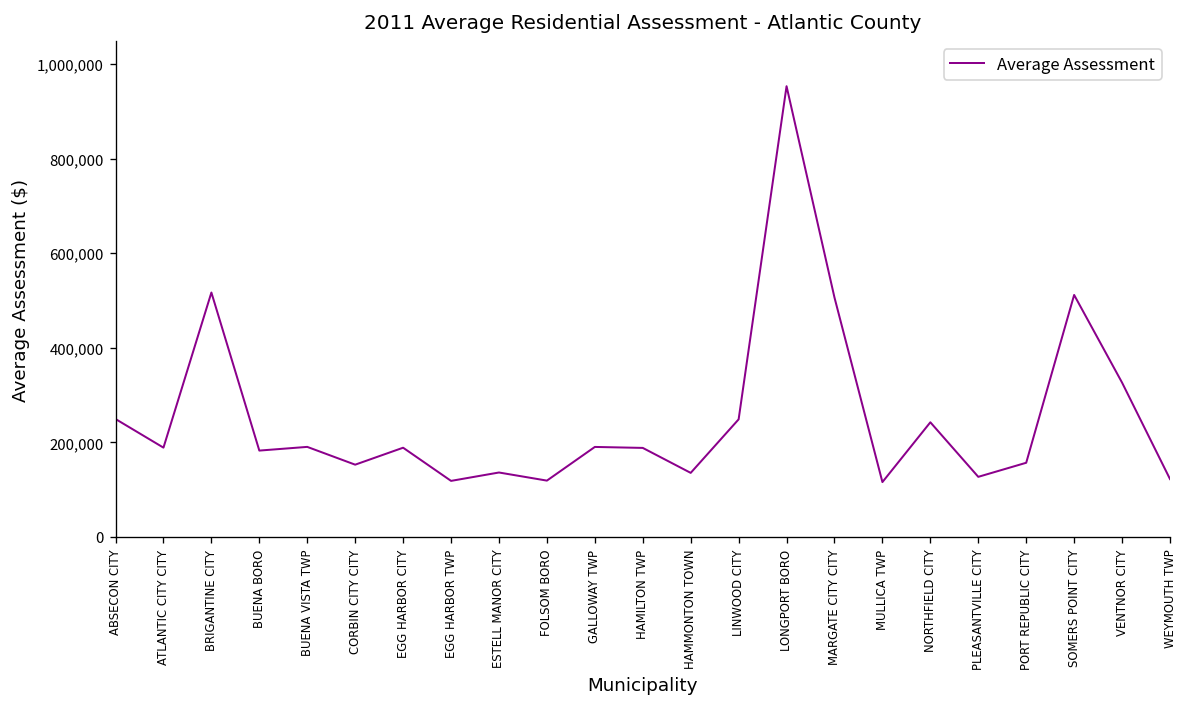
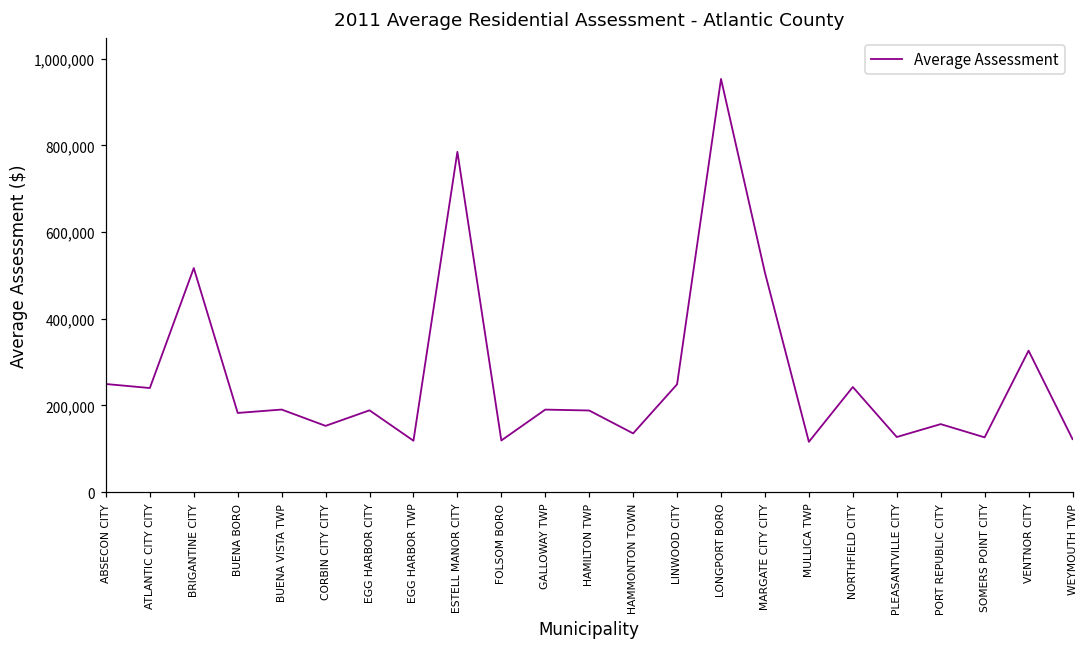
  {
    "ABSECON CITY": "250,000",
-   "ATLANTIC CITY CITY": "190,000",
+   "ATLANTIC CITY CITY": "240,000",
    "BRIGANTINE CITY": "520,000",
    "BUENA BORO": "180,000",
    "BUENA VISTA TWP": "190,000",
    "CORBIN CITY CITY": "150,000",
    "EGG HARBOR CITY": "190,000",
    "EGG HARBOR TWP": "120,000",
-   "ESTELL MANOR CITY": "140,000",
+   "ESTELL MANOR CITY": "790,000",
    "FOLSOM BORO": "120,000",
    "GALLOWAY TWP": "190,000",
    "HAMILTON TWP": "190,000",
    "HAMMONTON TOWN": "140,000",
    "LINWOOD CITY": "250,000",
    "LONGPORT BORO": "950,000",
    "MARGATE CITY CITY": "510,000",
    "MULLICA TWP": "120,000",
    "NORTHFIELD CITY": "240,000",
    "PLEASANTVILLE CITY": "130,000",
    "PORT REPUBLIC CITY": "160,000",
-   "SOMERS POINT CITY": "510,000",
+   "SOMERS POINT CITY": "130,000",
    "VENTNOR CITY": "330,000",
    "WEYMOUTH TWP": "120,000"
  }
